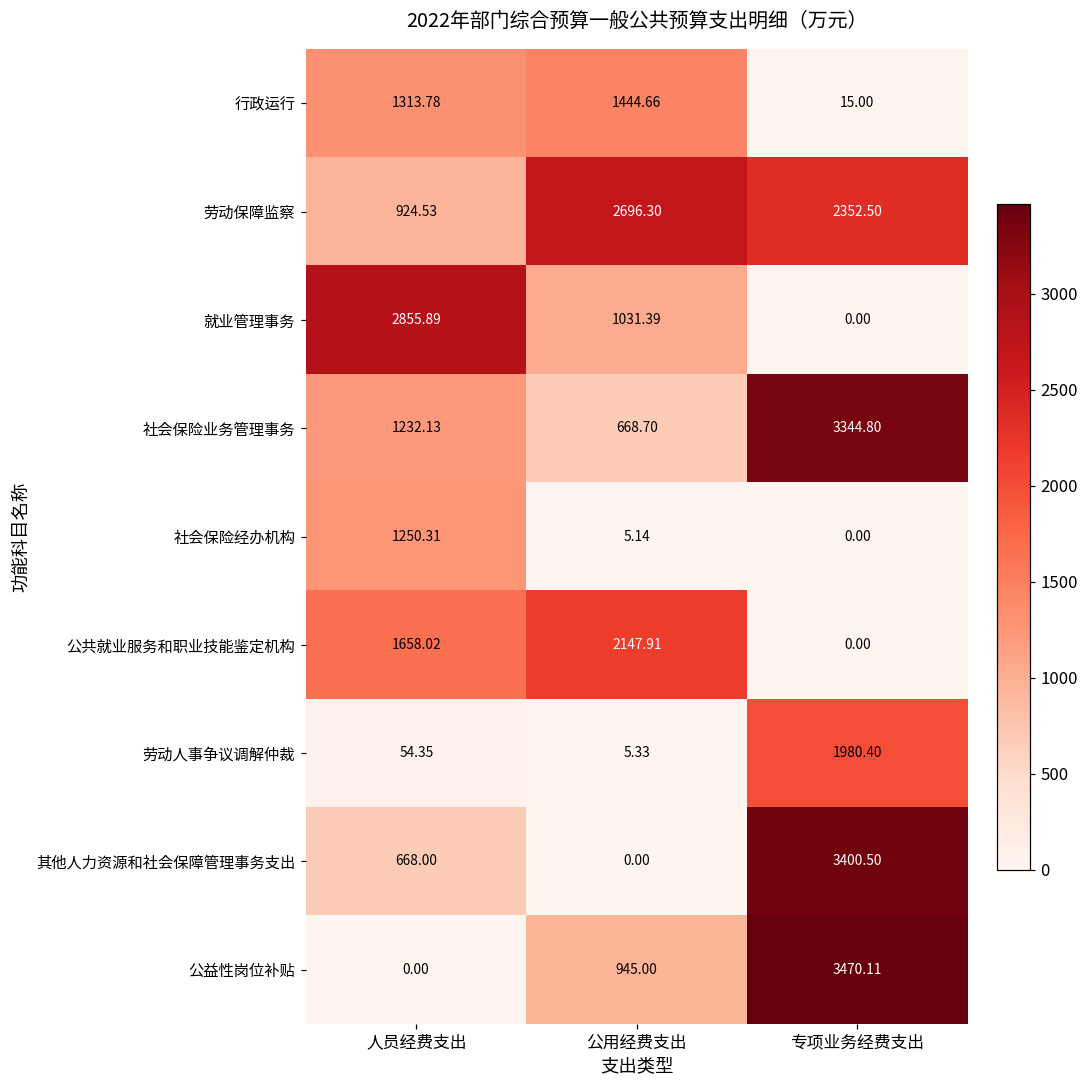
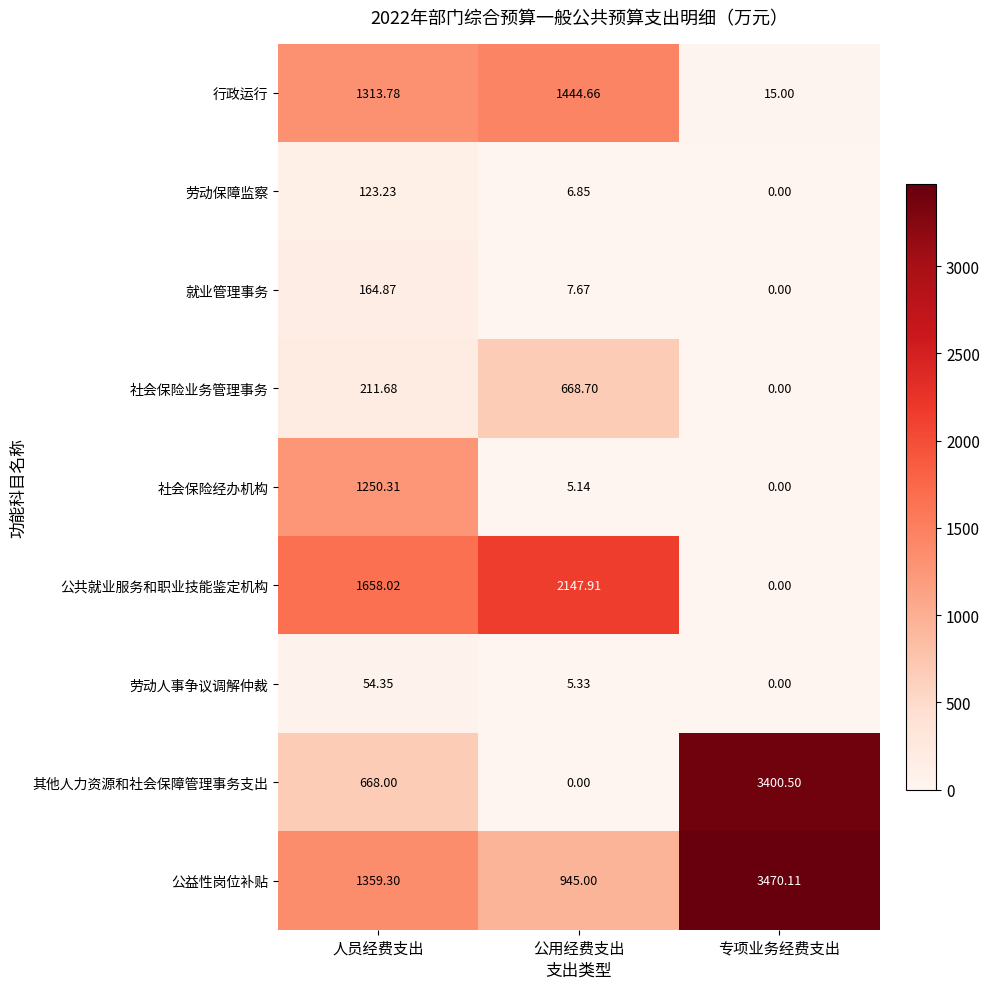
  {
    "行政运行": {
      "人员经费支出": 1313.78,
      "公用经费支出": 1444.66,
      "专项业务经费支出": 15.00
    },
    "劳动保障监察": {
-     "人员经费支出": 924.53,
-     "公用经费支出": 2696.30,
-     "专项业务经费支出": 2352.50
+     "人员经费支出": 123.23,
+     "公用经费支出": 6.85,
+     "专项业务经费支出": 0.00
    },
    "就业管理事务": {
-     "人员经费支出": 2855.89,
-     "公用经费支出": 1031.39,
+     "人员经费支出": 164.87,
+     "公用经费支出": 7.67,
      "专项业务经费支出": 0.00
    },
    "社会保险业务管理事务": {
-     "人员经费支出": 1232.13,
+     "人员经费支出": 211.68,
      "公用经费支出": 668.70,
-     "专项业务经费支出": 3344.80
+     "专项业务经费支出": 0.00
    },
    "社会保险经办机构": {
      "人员经费支出": 1250.31,
      "公用经费支出": 5.14,
      "专项业务经费支出": 0.00
    },
    "公共就业服务和职业技能鉴定机构": {
      "人员经费支出": 1658.02,
      "公用经费支出": 2147.91,
      "专项业务经费支出": 0.00
    },
    "劳动人事争议调解仲裁": {
      "人员经费支出": 54.35,
      "公用经费支出": 5.33,
-     "专项业务经费支出": 1980.40
+     "专项业务经费支出": 0.00
    },
    "其他人力资源和社会保障管理事务支出": {
      "人员经费支出": 668.00,
      "公用经费支出": 0.00,
      "专项业务经费支出": 3400.50
    },
    "公益性岗位补贴": {
-     "人员经费支出": 0.00,
+     "人员经费支出": 1359.30,
      "公用经费支出": 945.00,
      "专项业务经费支出": 3470.11
    }
  }
